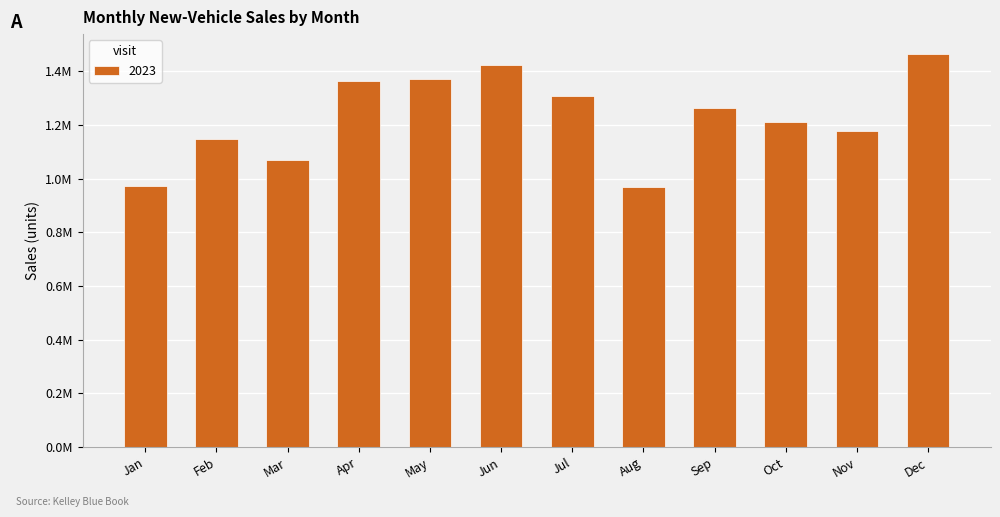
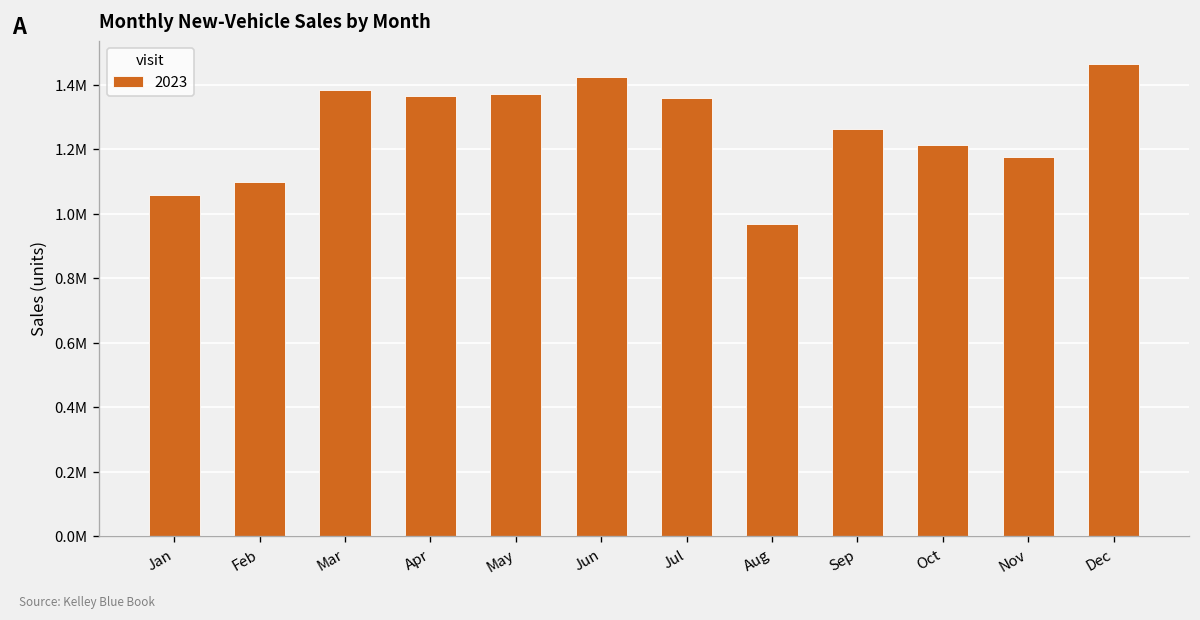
  {
-   "Jan": 970000,
-   "Feb": 1150000,
-   "Mar": 1070000,
+   "Jan": 1060000,
+   "Feb": 1100000,
+   "Mar": 1380000,
    "Apr": 1360000,
    "May": 1370000,
    "Jun": 1420000,
-   "Jul": 1310000,
+   "Jul": 1360000,
    "Aug": 970000,
    "Sep": 1260000,
    "Oct": 1210000,
    "Nov": 1180000,
    "Dec": 1460000
  }
